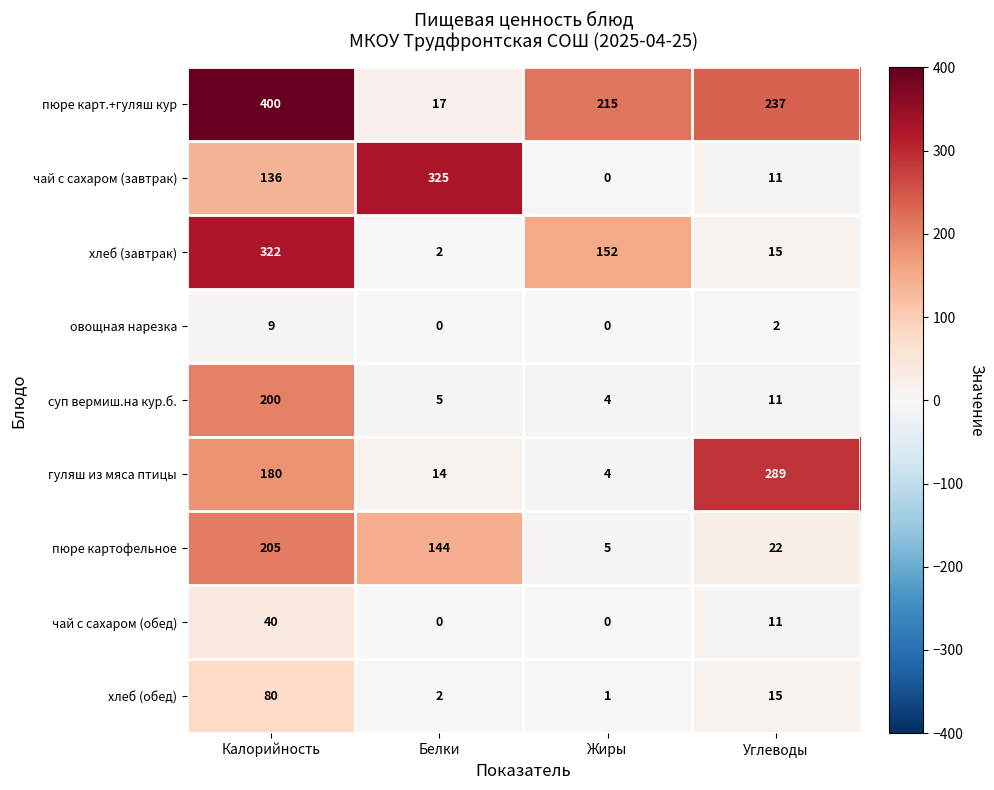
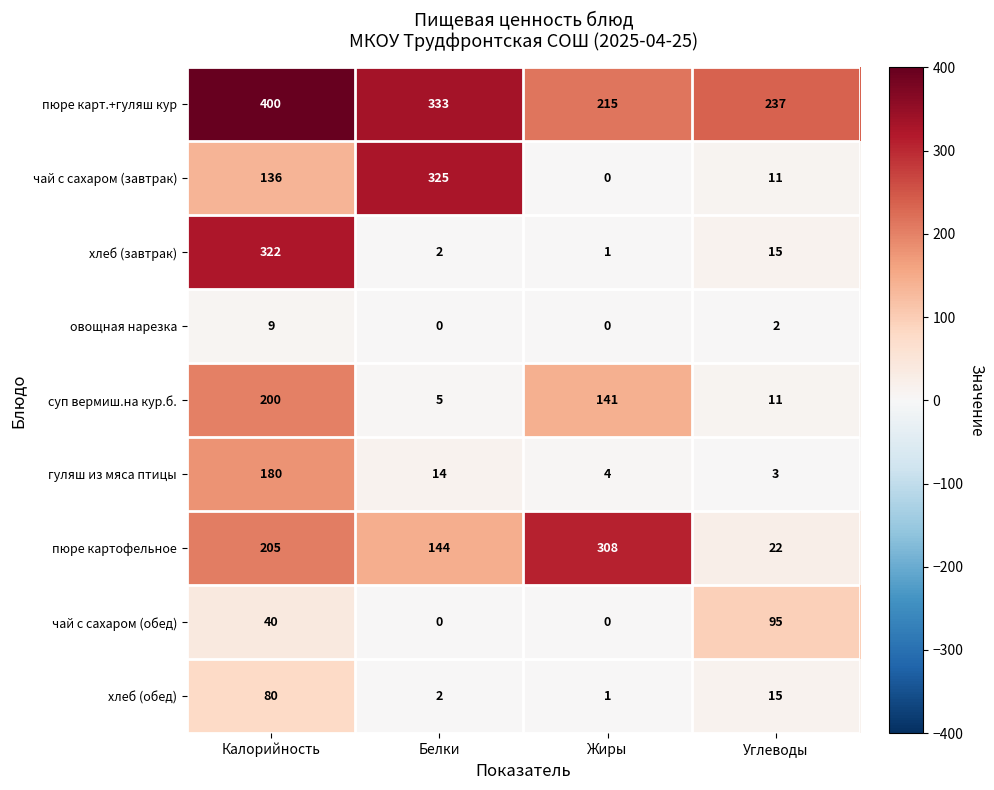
  {
    "пюре карт.+гуляш кур": {
      "Калорийность": 400,
-     "Белки": 17,
+     "Белки": 333,
      "Жиры": 215,
      "Углеводы": 237
    },
    "чай с сахаром (завтрак)": {
      "Калорийность": 136,
      "Белки": 325,
      "Жиры": 0,
      "Углеводы": 11
    },
    "хлеб (завтрак)": {
      "Калорийность": 322,
      "Белки": 2,
-     "Жиры": 152,
+     "Жиры": 1,
      "Углеводы": 15
    },
    "овощная нарезка": {
      "Калорийность": 9,
      "Белки": 0,
      "Жиры": 0,
      "Углеводы": 2
    },
    "суп вермиш.на кур.б.": {
      "Калорийность": 200,
      "Белки": 5,
-     "Жиры": 4,
+     "Жиры": 141,
      "Углеводы": 11
    },
    "гуляш из мяса птицы": {
      "Калорийность": 180,
      "Белки": 14,
      "Жиры": 4,
-     "Углеводы": 289
+     "Углеводы": 3
    },
    "пюре картофельное": {
      "Калорийность": 205,
      "Белки": 144,
-     "Жиры": 5,
+     "Жиры": 308,
      "Углеводы": 22
    },
    "чай с сахаром (обед)": {
      "Калорийность": 40,
      "Белки": 0,
      "Жиры": 0,
-     "Углеводы": 11
+     "Углеводы": 95
    },
    "хлеб (обед)": {
      "Калорийность": 80,
      "Белки": 2,
      "Жиры": 1,
      "Углеводы": 15
    }
  }
